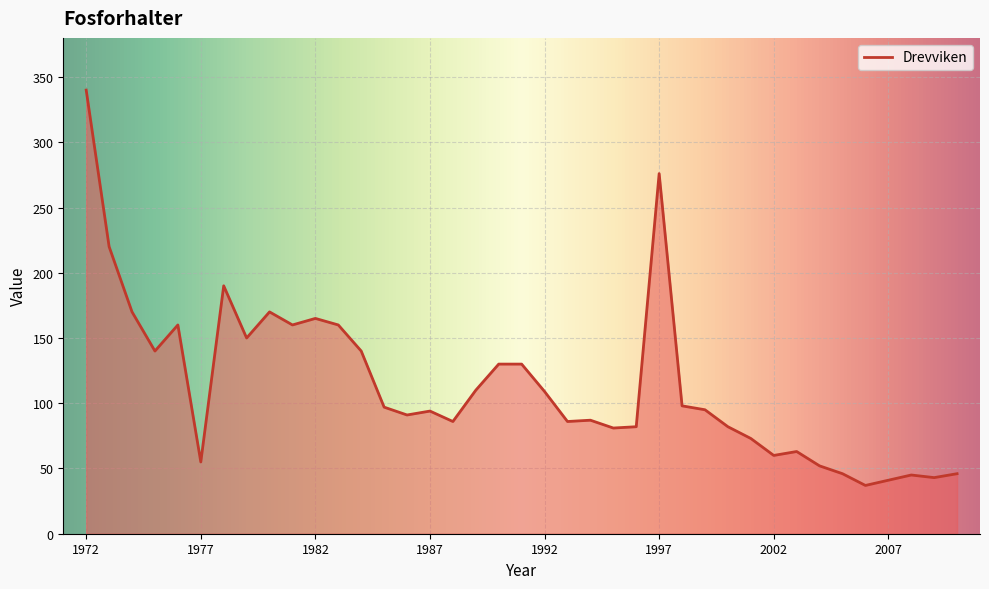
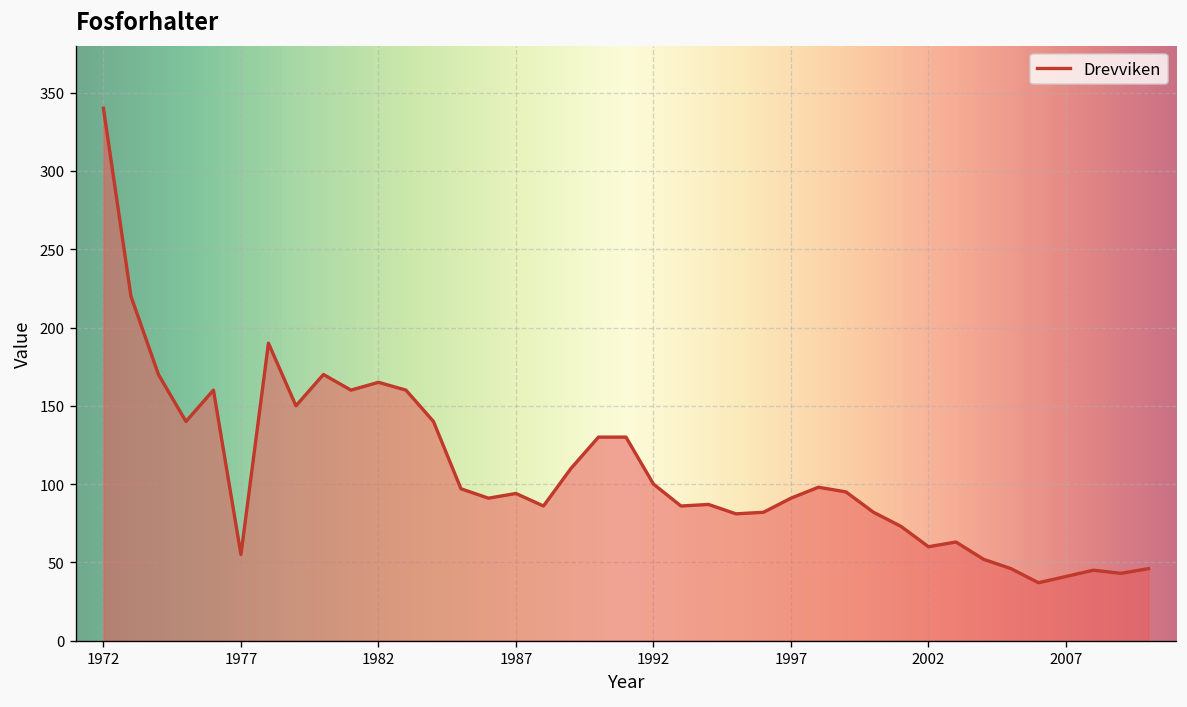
  {
    "1972": 340,
    "1977": 55,
    "1982": 165,
    "1987": 94,
-   "1992": 109,
-   "1997": 276,
+   "1992": 100,
+   "1997": 91,
    "2002": 60,
    "2007": 41
  }
